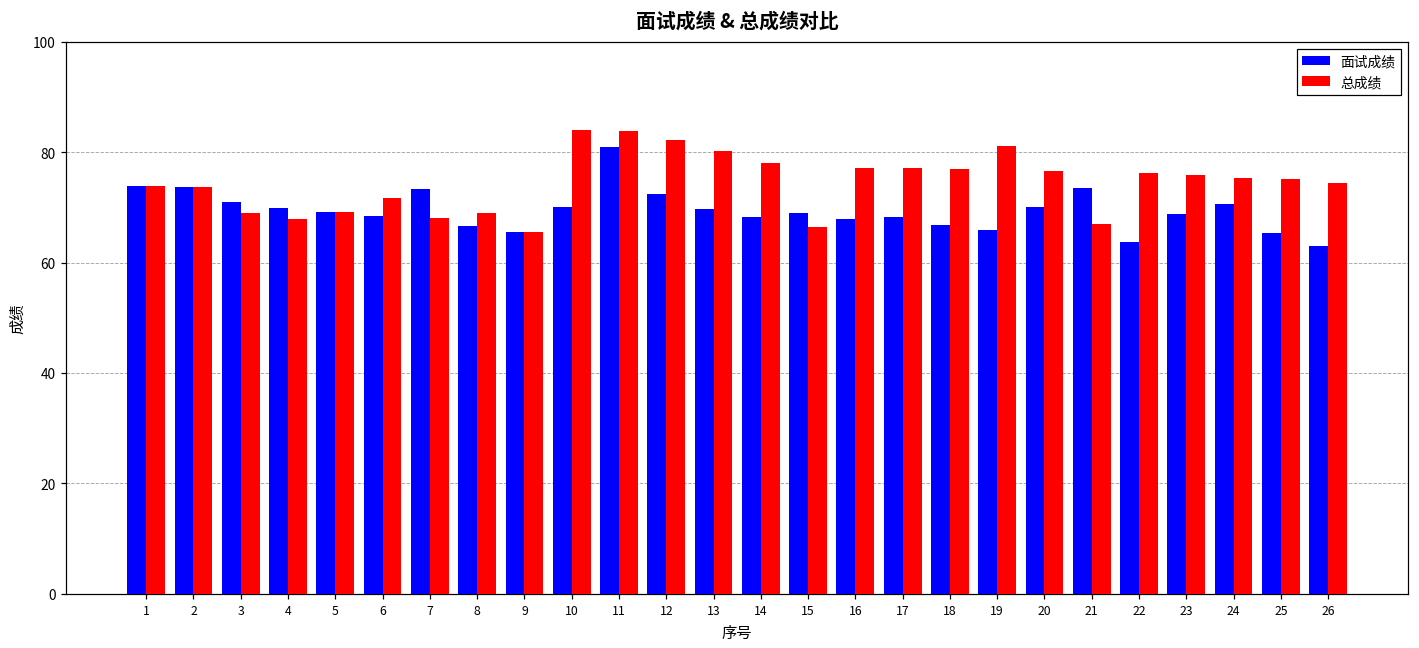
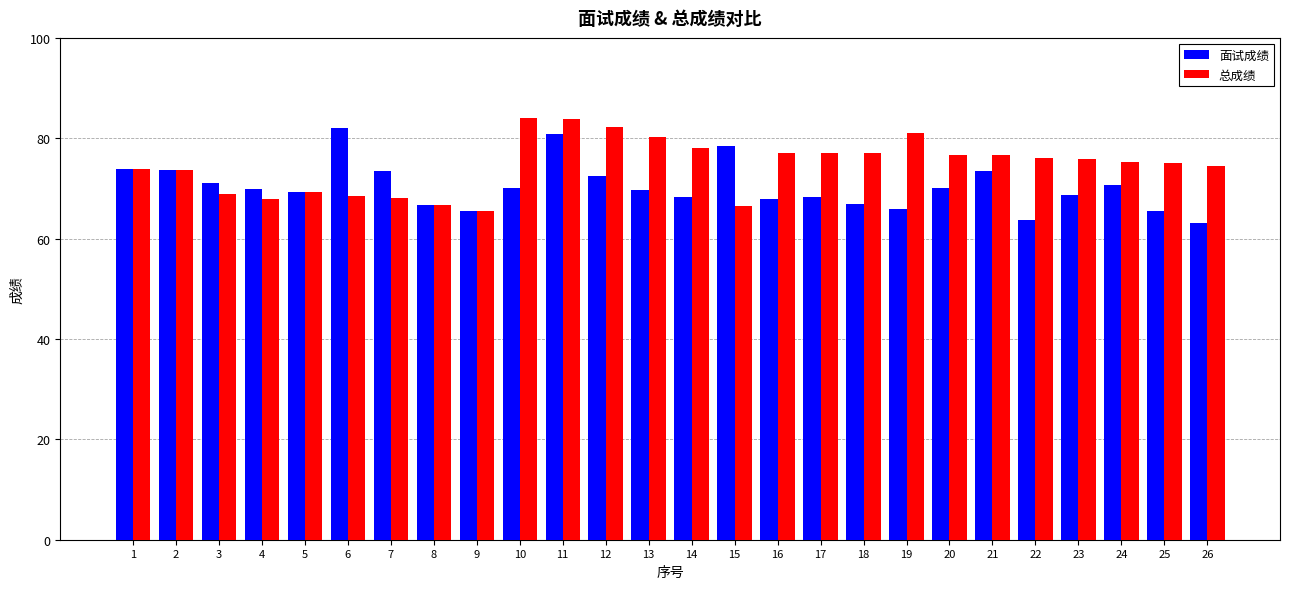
  {
    "面试成绩": {
      "1": 74,
      "2": 74,
      "3": 71,
      "4": 70,
      "5": 69,
-     "6": 69,
+     "6": 82,
      "7": 73,
      "8": 67,
      "9": 65,
      "10": 70,
      "11": 81,
      "12": 72,
      "13": 70,
      "14": 68,
-     "15": 69,
+     "15": 78,
      "16": 68,
      "17": 68,
      "18": 67,
      "19": 66,
      "20": 70,
      "21": 74,
      "22": 64,
      "23": 69,
      "24": 71,
      "25": 65,
      "26": 63
    },
    "总成绩": {
      "1": 74,
      "2": 74,
      "3": 69,
      "4": 68,
      "5": 69,
-     "6": 72,
+     "6": 69,
      "7": 68,
-     "8": 69,
+     "8": 67,
      "9": 65,
      "10": 84,
      "11": 84,
      "12": 82,
      "13": 80,
      "14": 78,
      "15": 66,
      "16": 77,
      "17": 77,
      "18": 77,
      "19": 81,
      "20": 77,
-     "21": 67,
+     "21": 77,
      "22": 76,
      "23": 76,
      "24": 75,
      "25": 75,
      "26": 74
    }
  }
